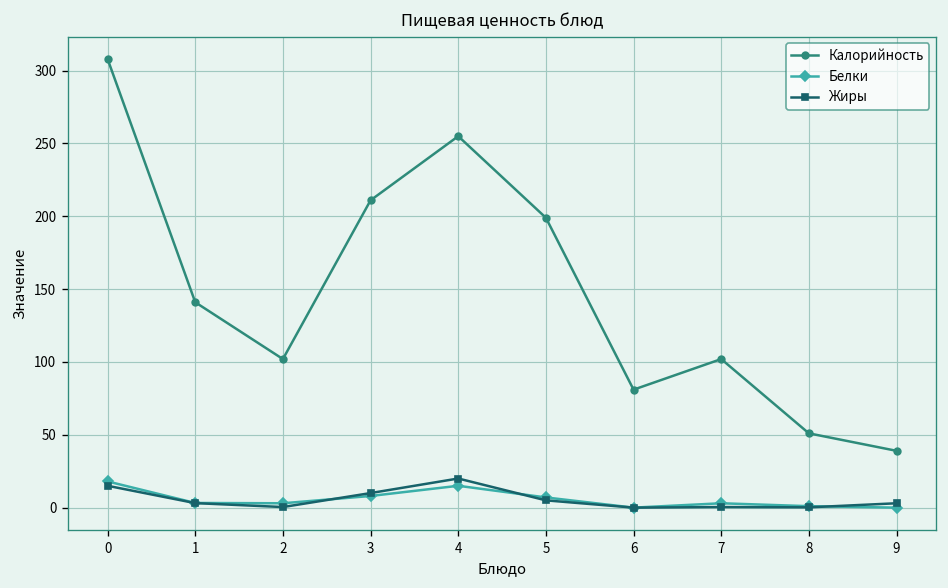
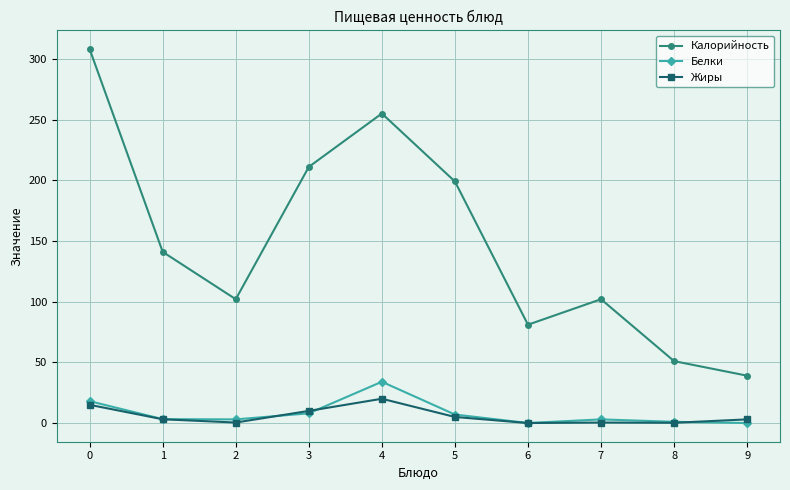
  {
    "Белки": {
      "0": 18,
      "2": 3,
-     "4": 15,
+     "4": 34,
      "7": 3,
      "9": 0
    }
  }
